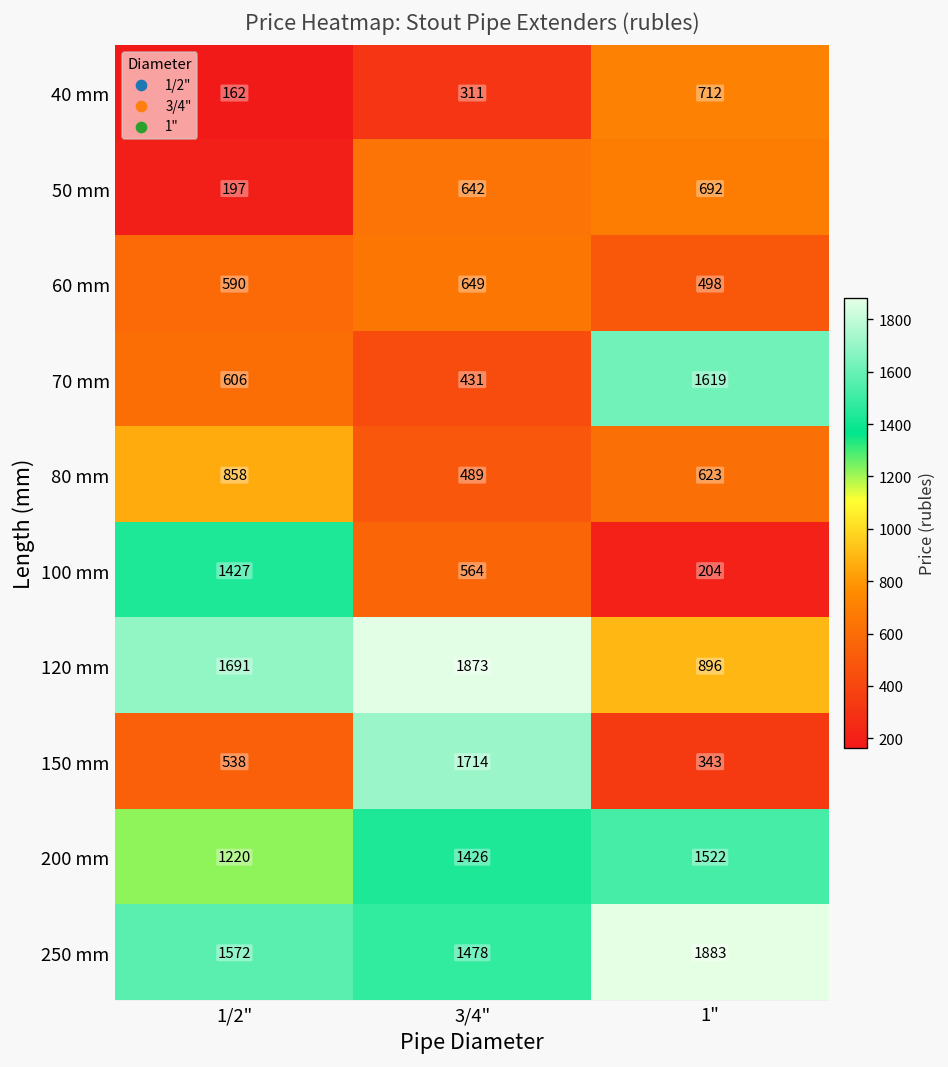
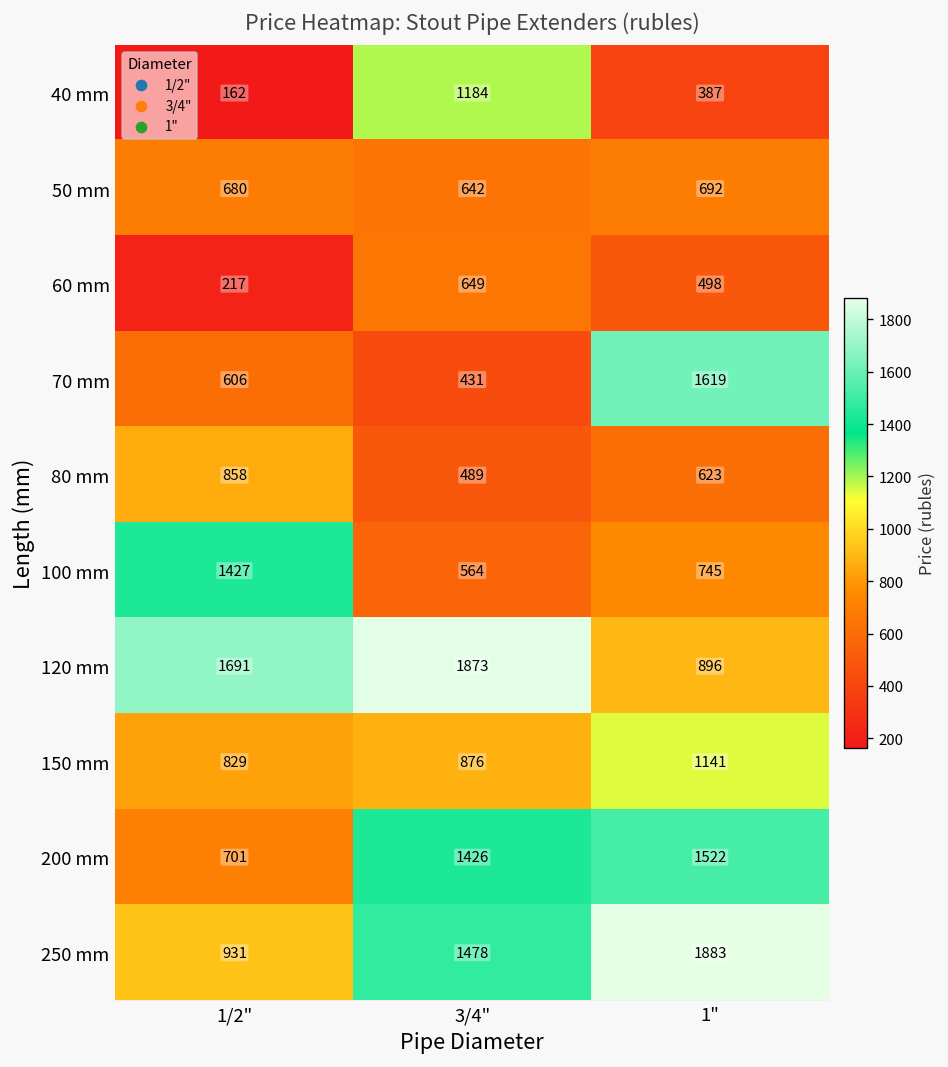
  {
    "40 mm": {
-     "3/4\"": 311,
-     "1\"": 712
+     "3/4\"": 1184,
+     "1\"": 387
    },
    "50 mm": {
-     "1/2\"": 197
+     "1/2\"": 680
    },
    "60 mm": {
-     "1/2\"": 590
+     "1/2\"": 217
    },
    "100 mm": {
-     "1\"": 204
+     "1\"": 745
    },
    "150 mm": {
-     "1/2\"": 538,
-     "3/4\"": 1714,
-     "1\"": 343
+     "1/2\"": 829,
+     "3/4\"": 876,
+     "1\"": 1141
    },
    "200 mm": {
-     "1/2\"": 1220
+     "1/2\"": 701
    },
    "250 mm": {
-     "1/2\"": 1572
+     "1/2\"": 931
    }
  }
